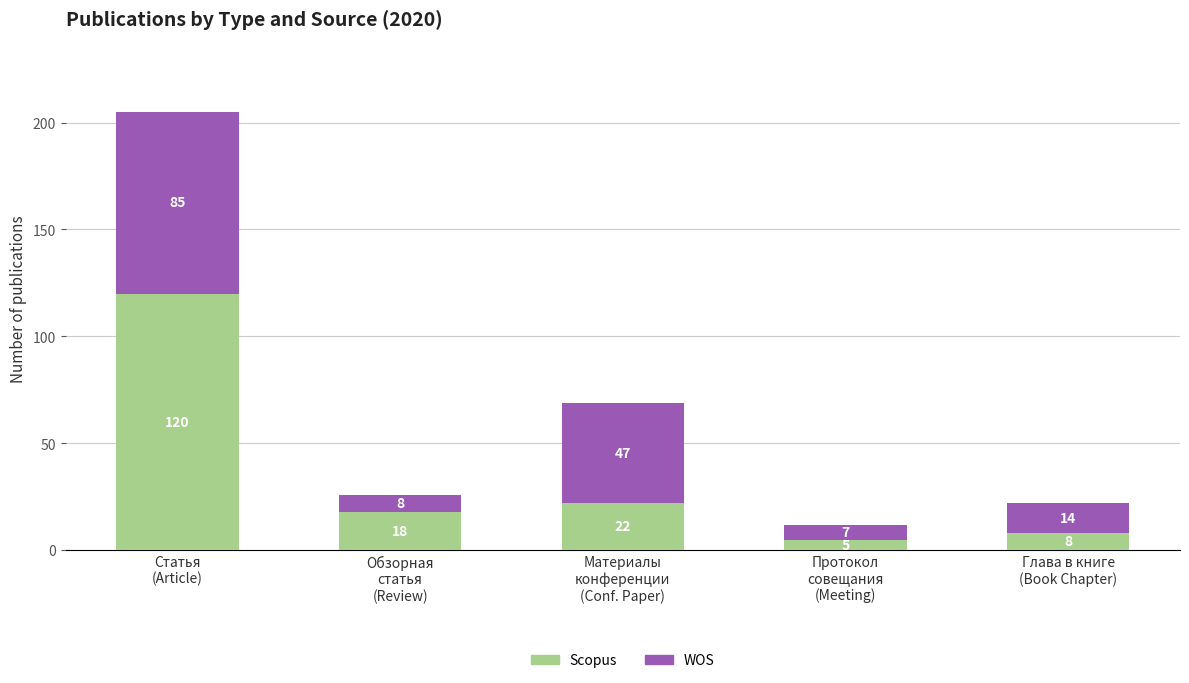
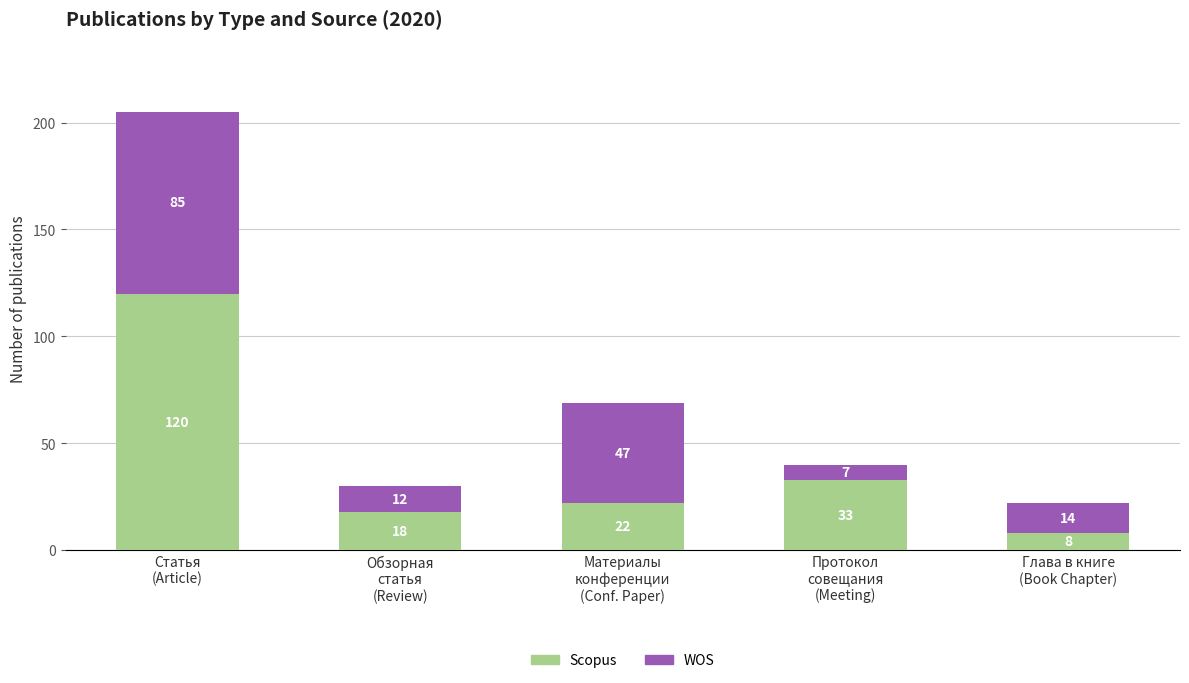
  {
    "Scopus": {
      "Статья (Article)": 120,
      "Обзорная статья (Review)": 18,
      "Материалы конференции (Conf. Paper)": 22,
-     "Протокол совещания (Meeting)": 5,
+     "Протокол совещания (Meeting)": 33,
      "Глава в книге (Book Chapter)": 8
    },
    "WOS": {
      "Статья (Article)": 85,
-     "Обзорная статья (Review)": 8,
+     "Обзорная статья (Review)": 12,
      "Материалы конференции (Conf. Paper)": 47,
      "Протокол совещания (Meeting)": 7,
      "Глава в книге (Book Chapter)": 14
    }
  }
